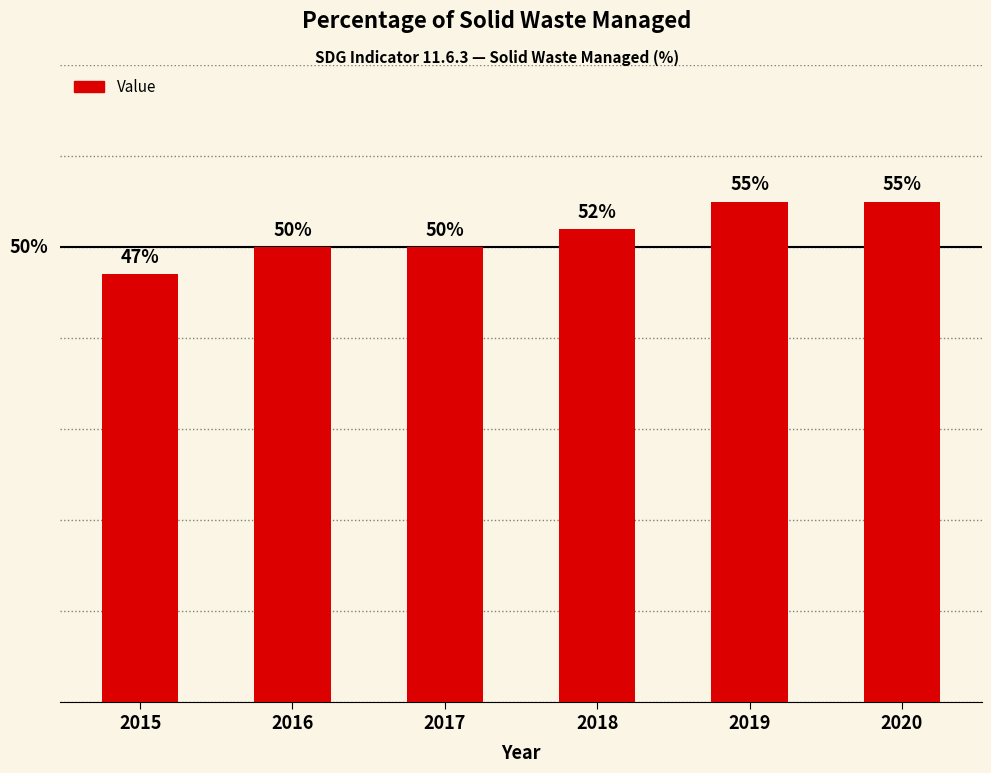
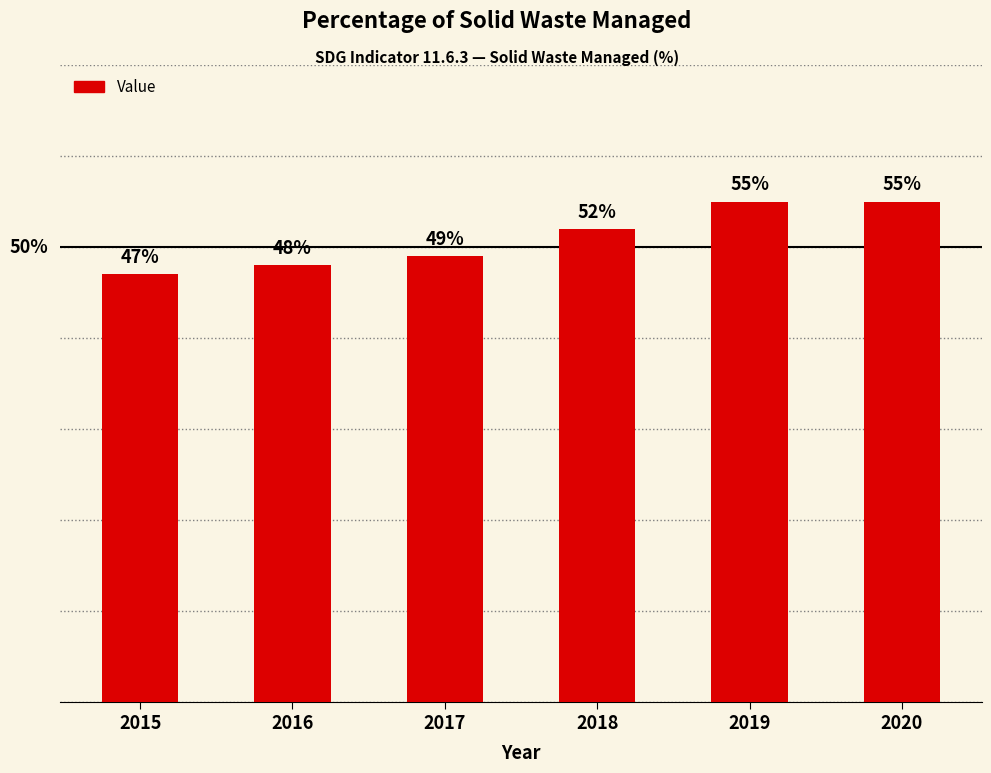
  {
    "2015": "47%",
-   "2016": "50%",
-   "2017": "50%",
+   "2016": "48%",
+   "2017": "49%",
    "2018": "52%",
    "2019": "55%",
    "2020": "55%"
  }
